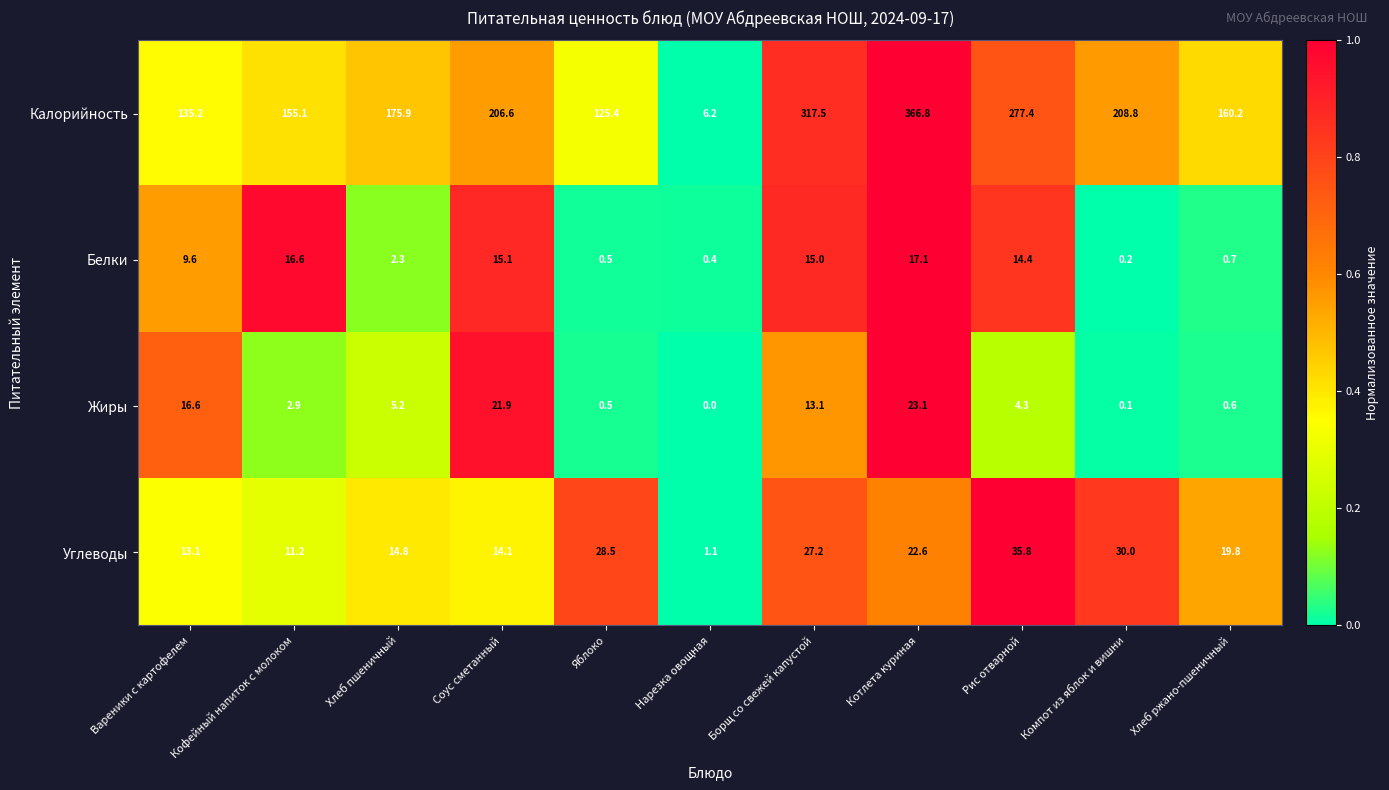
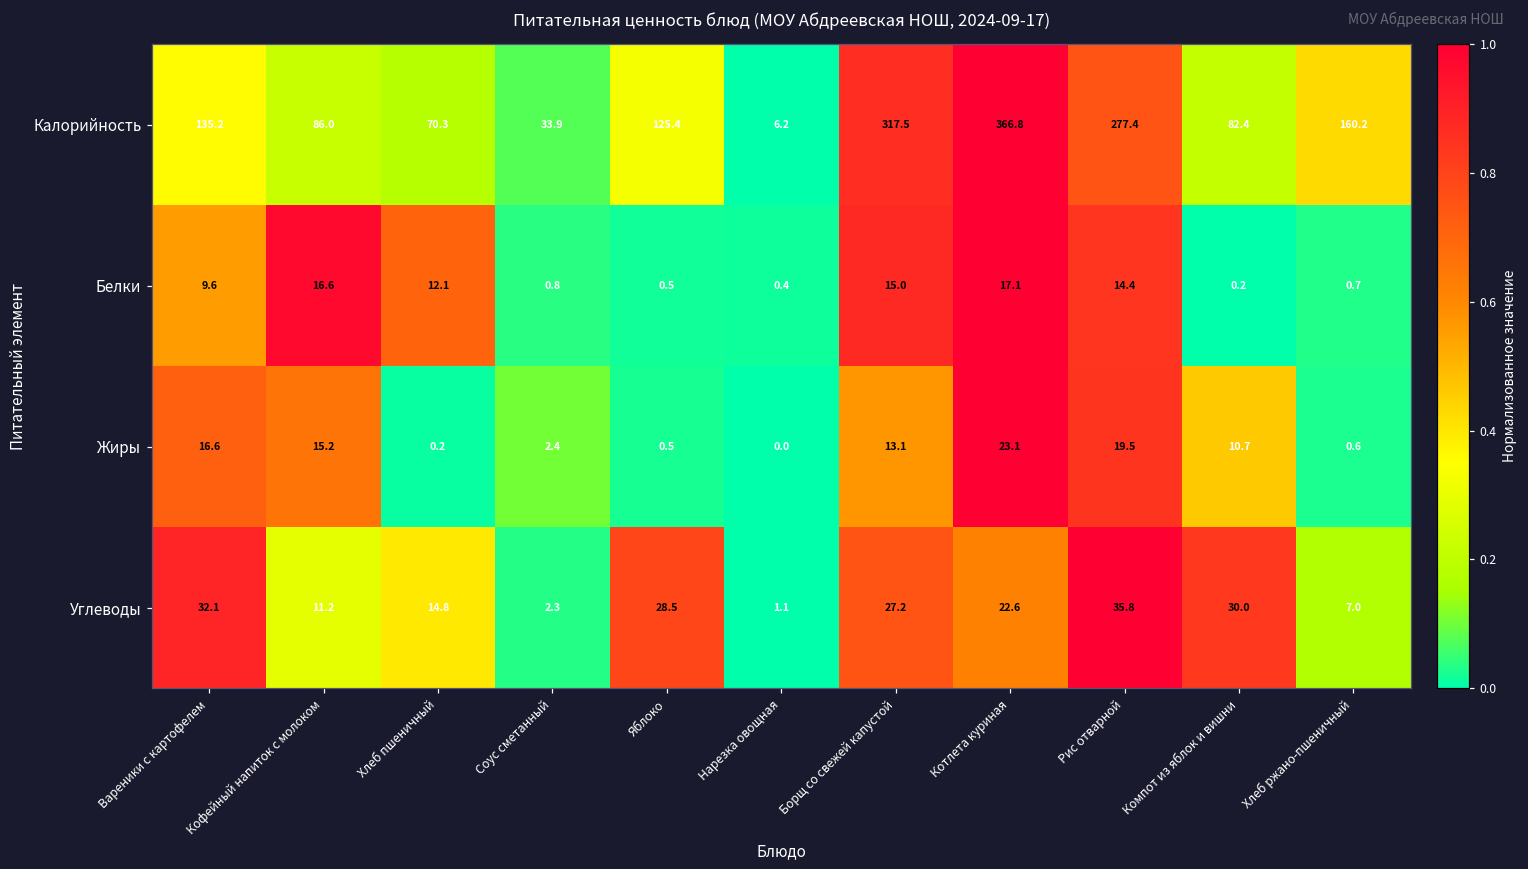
  {
    "Калорийность": {
      "Вареники с картофелем": 135.2,
-     "Кофейный напиток с молоком": 155.1,
-     "Хлеб пшеничный": 175.9,
-     "Соус сметанный": 206.6,
+     "Кофейный напиток с молоком": 86.0,
+     "Хлеб пшеничный": 70.3,
+     "Соус сметанный": 33.9,
      "Яблоко": 125.4,
      "Нарезка овощная": 6.2,
      "Борщ со свежей капустой": 317.5,
      "Котлета куриная": 366.8,
      "Рис отварной": 277.4,
-     "Компот из яблок и вишни": 208.8,
+     "Компот из яблок и вишни": 82.4,
      "Хлеб ржано-пшеничный": 160.2
    },
    "Белки": {
      "Вареники с картофелем": 9.6,
      "Кофейный напиток с молоком": 16.6,
-     "Хлеб пшеничный": 2.3,
-     "Соус сметанный": 15.1,
+     "Хлеб пшеничный": 12.1,
+     "Соус сметанный": 0.8,
      "Яблоко": 0.5,
      "Нарезка овощная": 0.4,
      "Борщ со свежей капустой": 15.0,
      "Котлета куриная": 17.1,
      "Рис отварной": 14.4,
      "Компот из яблок и вишни": 0.2,
      "Хлеб ржано-пшеничный": 0.7
    },
    "Жиры": {
      "Вареники с картофелем": 16.6,
-     "Кофейный напиток с молоком": 2.9,
-     "Хлеб пшеничный": 5.2,
-     "Соус сметанный": 21.9,
+     "Кофейный напиток с молоком": 15.2,
+     "Хлеб пшеничный": 0.2,
+     "Соус сметанный": 2.4,
      "Яблоко": 0.5,
      "Нарезка овощная": 0.0,
      "Борщ со свежей капустой": 13.1,
      "Котлета куриная": 23.1,
-     "Рис отварной": 4.3,
-     "Компот из яблок и вишни": 0.1,
+     "Рис отварной": 19.5,
+     "Компот из яблок и вишни": 10.7,
      "Хлеб ржано-пшеничный": 0.6
    },
    "Углеводы": {
-     "Вареники с картофелем": 13.1,
+     "Вареники с картофелем": 32.1,
      "Кофейный напиток с молоком": 11.2,
      "Хлеб пшеничный": 14.8,
-     "Соус сметанный": 14.1,
+     "Соус сметанный": 2.3,
      "Яблоко": 28.5,
      "Нарезка овощная": 1.1,
      "Борщ со свежей капустой": 27.2,
      "Котлета куриная": 22.6,
      "Рис отварной": 35.8,
      "Компот из яблок и вишни": 30.0,
-     "Хлеб ржано-пшеничный": 19.8
+     "Хлеб ржано-пшеничный": 7.0
    }
  }
